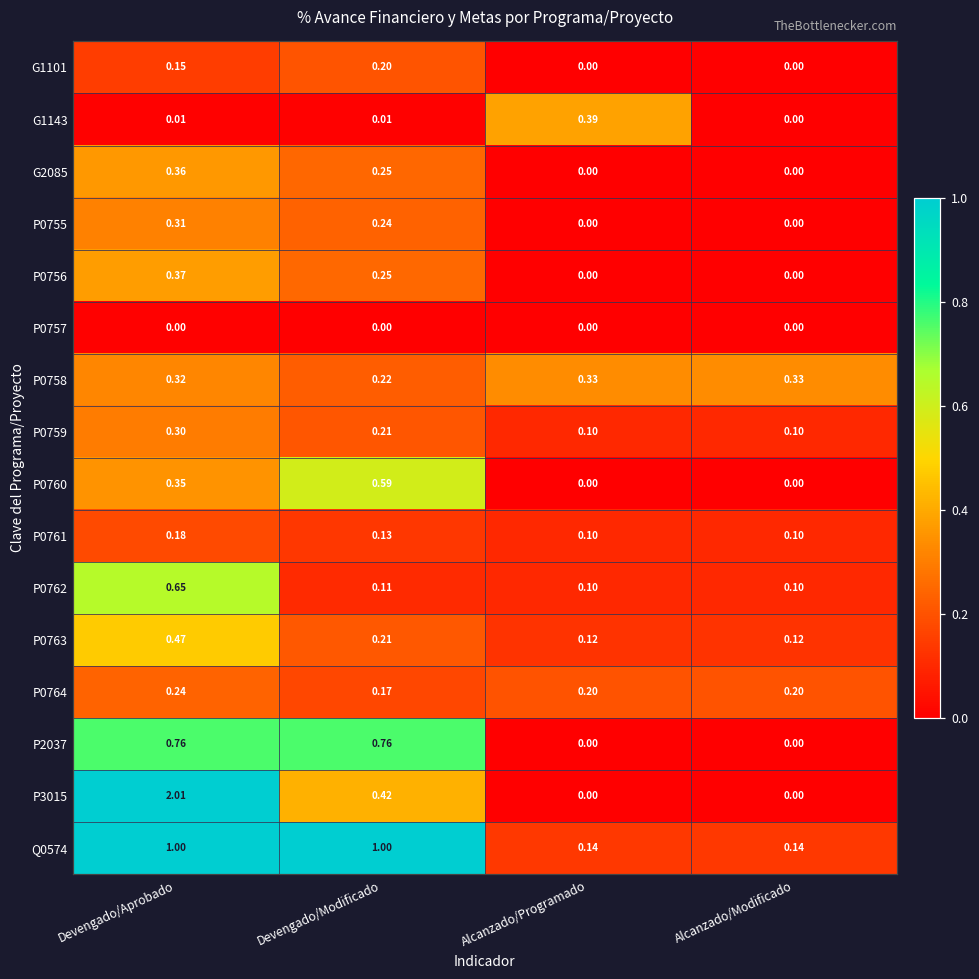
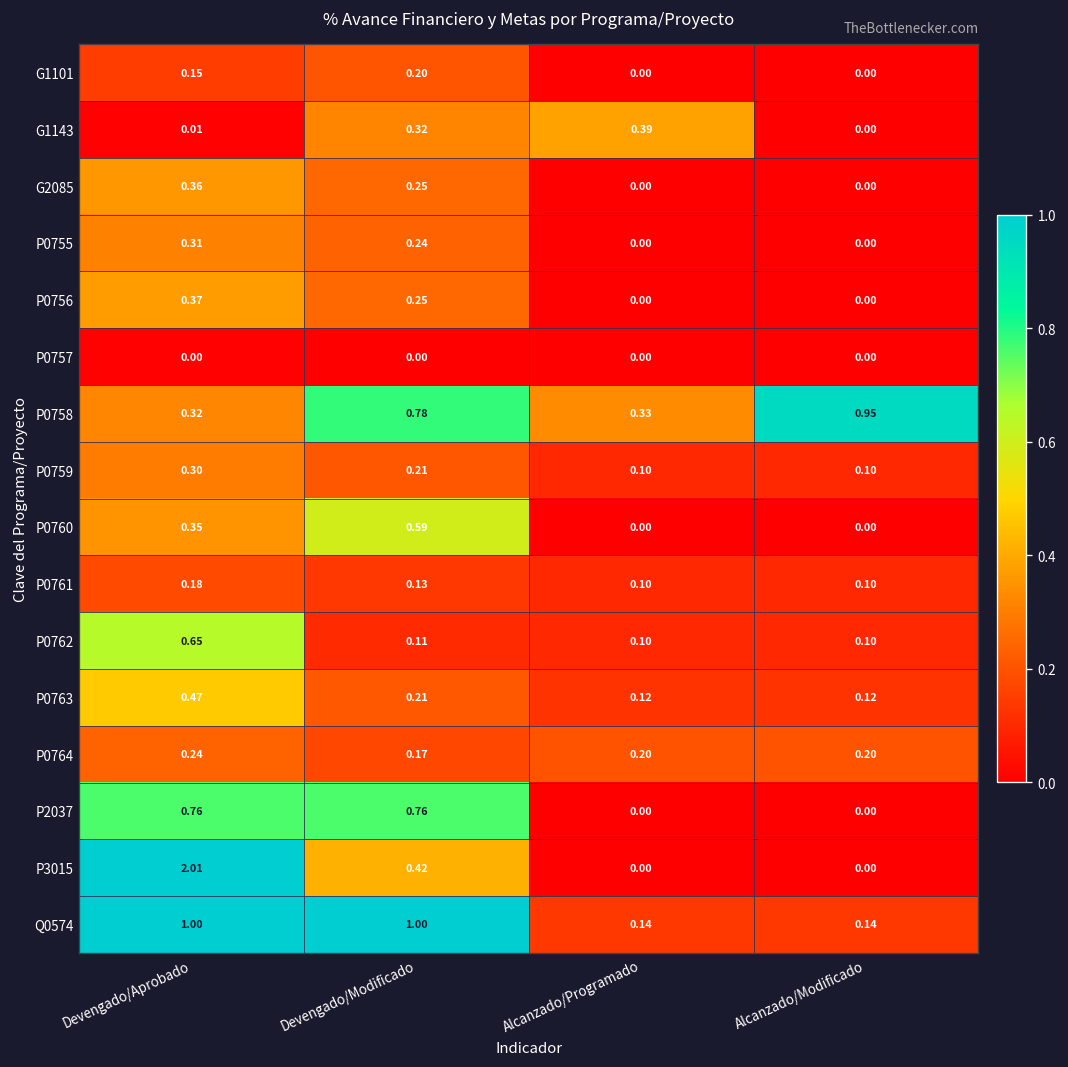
  {
    "G1101": {
      "Devengado/Aprobado": 0.15,
      "Devengado/Modificado": 0.20,
      "Alcanzado/Programado": 0.00,
      "Alcanzado/Modificado": 0.00
    },
    "G1143": {
      "Devengado/Aprobado": 0.01,
-     "Devengado/Modificado": 0.01,
+     "Devengado/Modificado": 0.32,
      "Alcanzado/Programado": 0.39,
      "Alcanzado/Modificado": 0.00
    },
    "G2085": {
      "Devengado/Aprobado": 0.36,
      "Devengado/Modificado": 0.25,
      "Alcanzado/Programado": 0.00,
      "Alcanzado/Modificado": 0.00
    },
    "P0755": {
      "Devengado/Aprobado": 0.31,
      "Devengado/Modificado": 0.24,
      "Alcanzado/Programado": 0.00,
      "Alcanzado/Modificado": 0.00
    },
    "P0756": {
      "Devengado/Aprobado": 0.37,
      "Devengado/Modificado": 0.25,
      "Alcanzado/Programado": 0.00,
      "Alcanzado/Modificado": 0.00
    },
    "P0757": {
      "Devengado/Aprobado": 0.00,
      "Devengado/Modificado": 0.00,
      "Alcanzado/Programado": 0.00,
      "Alcanzado/Modificado": 0.00
    },
    "P0758": {
      "Devengado/Aprobado": 0.32,
-     "Devengado/Modificado": 0.22,
+     "Devengado/Modificado": 0.78,
      "Alcanzado/Programado": 0.33,
-     "Alcanzado/Modificado": 0.33
+     "Alcanzado/Modificado": 0.95
    },
    "P0759": {
      "Devengado/Aprobado": 0.30,
      "Devengado/Modificado": 0.21,
      "Alcanzado/Programado": 0.10,
      "Alcanzado/Modificado": 0.10
    },
    "P0760": {
      "Devengado/Aprobado": 0.35,
      "Devengado/Modificado": 0.59,
      "Alcanzado/Programado": 0.00,
      "Alcanzado/Modificado": 0.00
    },
    "P0761": {
      "Devengado/Aprobado": 0.18,
      "Devengado/Modificado": 0.13,
      "Alcanzado/Programado": 0.10,
      "Alcanzado/Modificado": 0.10
    },
    "P0762": {
      "Devengado/Aprobado": 0.65,
      "Devengado/Modificado": 0.11,
      "Alcanzado/Programado": 0.10,
      "Alcanzado/Modificado": 0.10
    },
    "P0763": {
      "Devengado/Aprobado": 0.47,
      "Devengado/Modificado": 0.21,
      "Alcanzado/Programado": 0.12,
      "Alcanzado/Modificado": 0.12
    },
    "P0764": {
      "Devengado/Aprobado": 0.24,
      "Devengado/Modificado": 0.17,
      "Alcanzado/Programado": 0.20,
      "Alcanzado/Modificado": 0.20
    },
    "P2037": {
      "Devengado/Aprobado": 0.76,
      "Devengado/Modificado": 0.76,
      "Alcanzado/Programado": 0.00,
      "Alcanzado/Modificado": 0.00
    },
    "P3015": {
      "Devengado/Aprobado": 2.01,
      "Devengado/Modificado": 0.42,
      "Alcanzado/Programado": 0.00,
      "Alcanzado/Modificado": 0.00
    },
    "Q0574": {
      "Devengado/Aprobado": 1.00,
      "Devengado/Modificado": 1.00,
      "Alcanzado/Programado": 0.14,
      "Alcanzado/Modificado": 0.14
    }
  }
